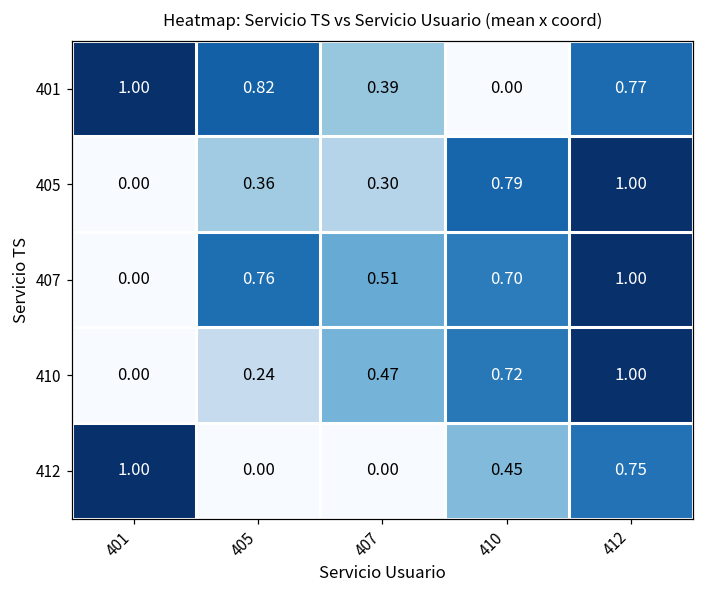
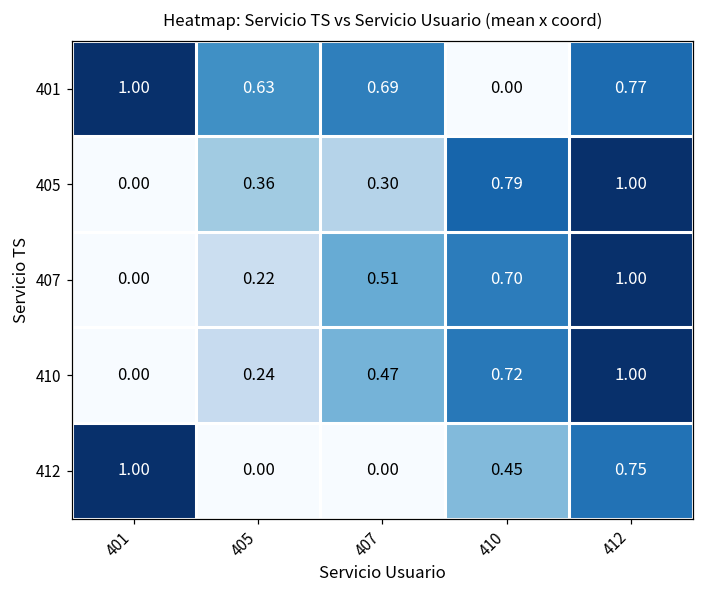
  {
    "401": {
      "401": 1.00,
-     "405": 0.82,
-     "407": 0.39,
+     "405": 0.63,
+     "407": 0.69,
      "410": 0.00,
      "412": 0.77
    },
    "405": {
      "401": 0.00,
      "405": 0.36,
      "407": 0.30,
      "410": 0.79,
      "412": 1.00
    },
    "407": {
      "401": 0.00,
-     "405": 0.76,
+     "405": 0.22,
      "407": 0.51,
      "410": 0.70,
      "412": 1.00
    },
    "410": {
      "401": 0.00,
      "405": 0.24,
      "407": 0.47,
      "410": 0.72,
      "412": 1.00
    },
    "412": {
      "401": 1.00,
      "405": 0.00,
      "407": 0.00,
      "410": 0.45,
      "412": 0.75
    }
  }
